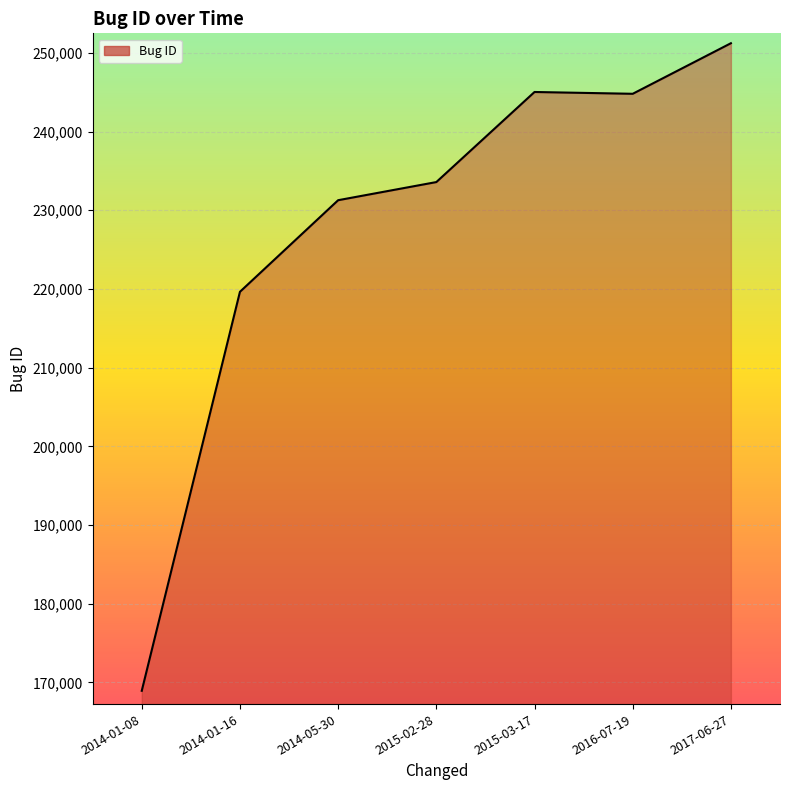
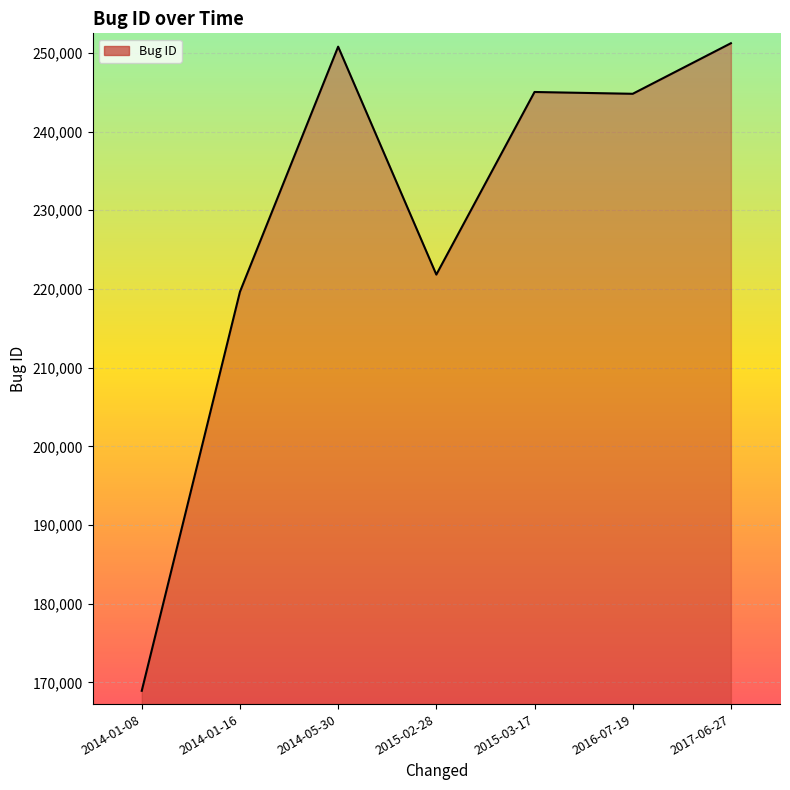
  {
    "2014-01-08": "169,000",
    "2014-01-16": "220,000",
-   "2014-05-30": "231,000",
-   "2015-02-28": "234,000",
+   "2014-05-30": "251,000",
+   "2015-02-28": "222,000",
    "2015-03-17": "245,000",
    "2016-07-19": "245,000",
    "2017-06-27": "251,000"
  }
